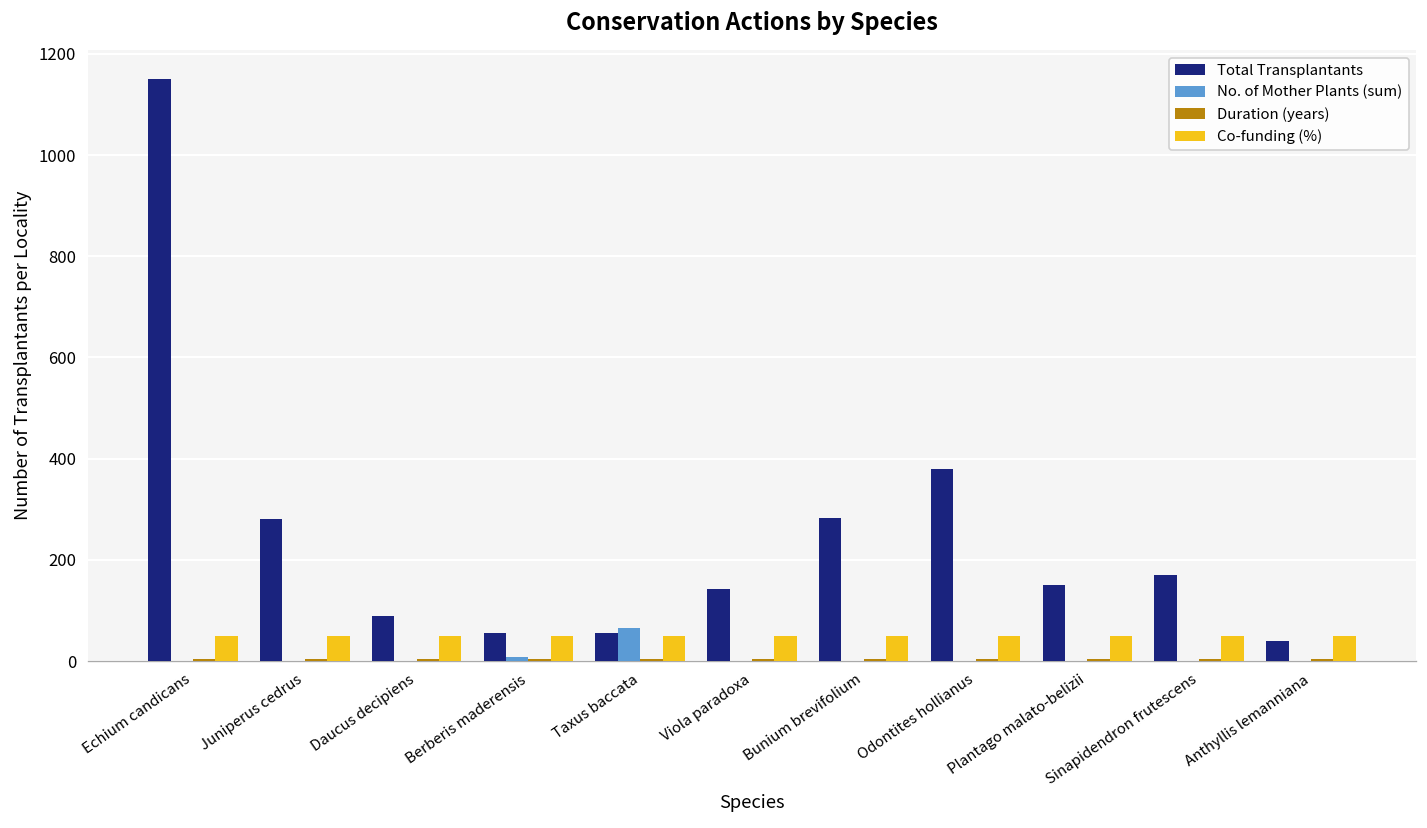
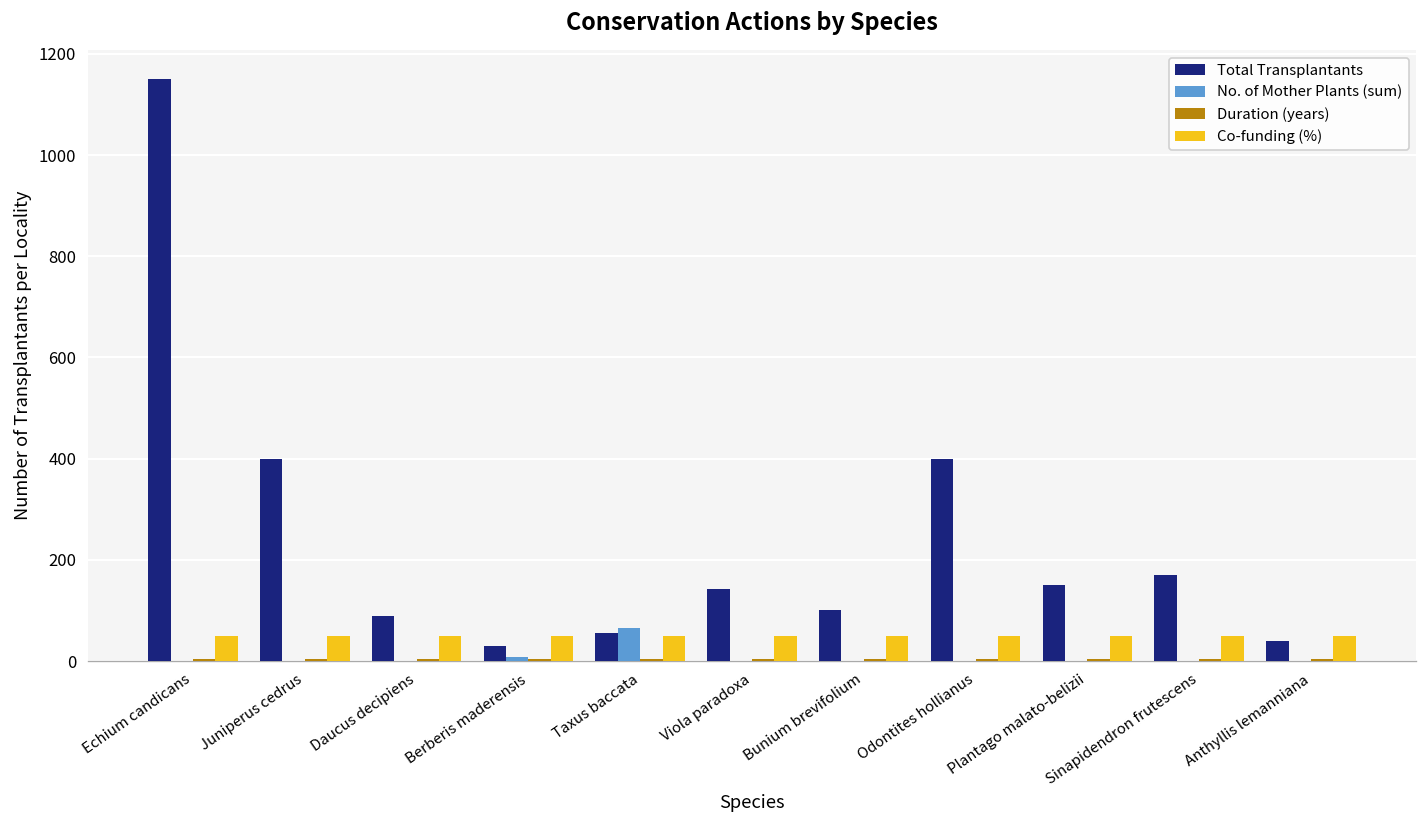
  {
    "Total Transplantants": {
      "Echium candicans": 1150,
-     "Juniperus cedrus": 280,
+     "Juniperus cedrus": 400,
      "Daucus decipiens": 90,
-     "Berberis maderensis": 60,
+     "Berberis maderensis": 30,
      "Taxus baccata": 60,
      "Viola paradoxa": 140,
-     "Bunium brevifolium": 280,
-     "Odontites hollianus": 380,
+     "Bunium brevifolium": 100,
+     "Odontites hollianus": 400,
      "Plantago malato-belizii": 150,
      "Sinapidendron frutescens": 170,
      "Anthyllis lemanniana": 40
    },
    "No. of Mother Plants (sum)": {
      "Echium candicans": 0,
      "Juniperus cedrus": 0,
      "Daucus decipiens": 0,
      "Berberis maderensis": 10,
      "Taxus baccata": 70,
      "Viola paradoxa": 0,
      "Bunium brevifolium": 0,
      "Odontites hollianus": 0,
      "Plantago malato-belizii": 0,
      "Sinapidendron frutescens": 0,
      "Anthyllis lemanniana": 0
    },
    "Co-funding (%)": {
      "Echium candicans": 50,
      "Juniperus cedrus": 50,
      "Daucus decipiens": 50,
      "Berberis maderensis": 50,
      "Taxus baccata": 50,
      "Viola paradoxa": 50,
      "Bunium brevifolium": 50,
      "Odontites hollianus": 50,
      "Plantago malato-belizii": 50,
      "Sinapidendron frutescens": 50,
      "Anthyllis lemanniana": 50
    }
  }
